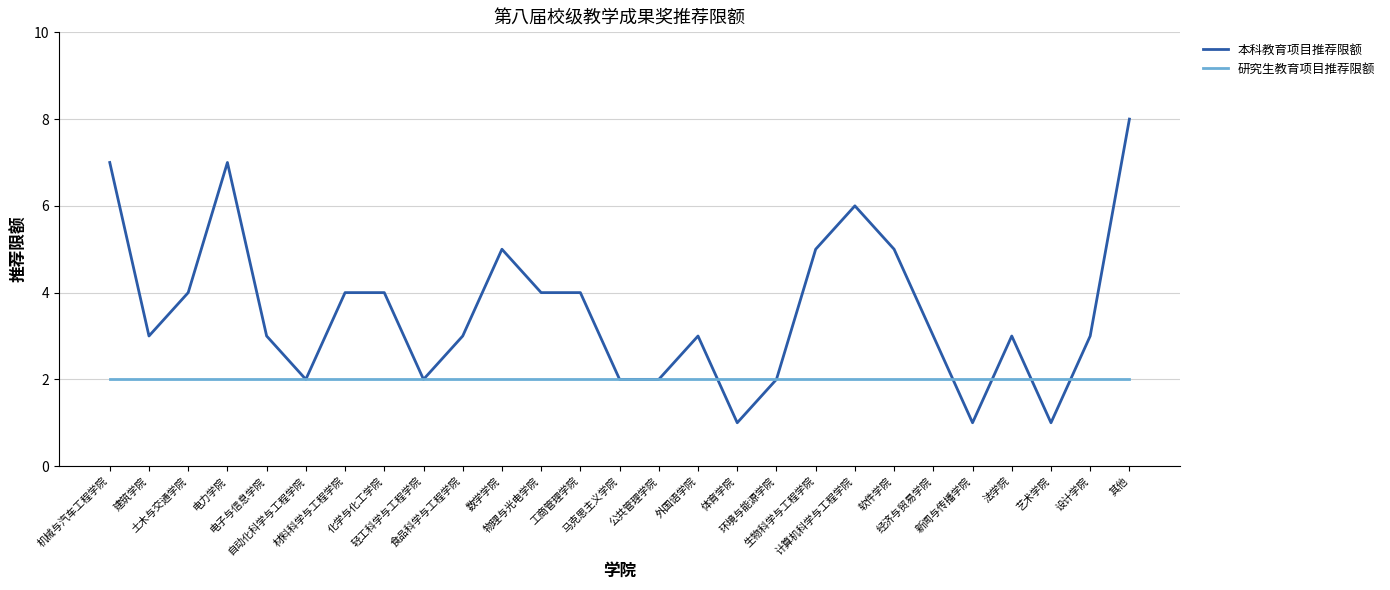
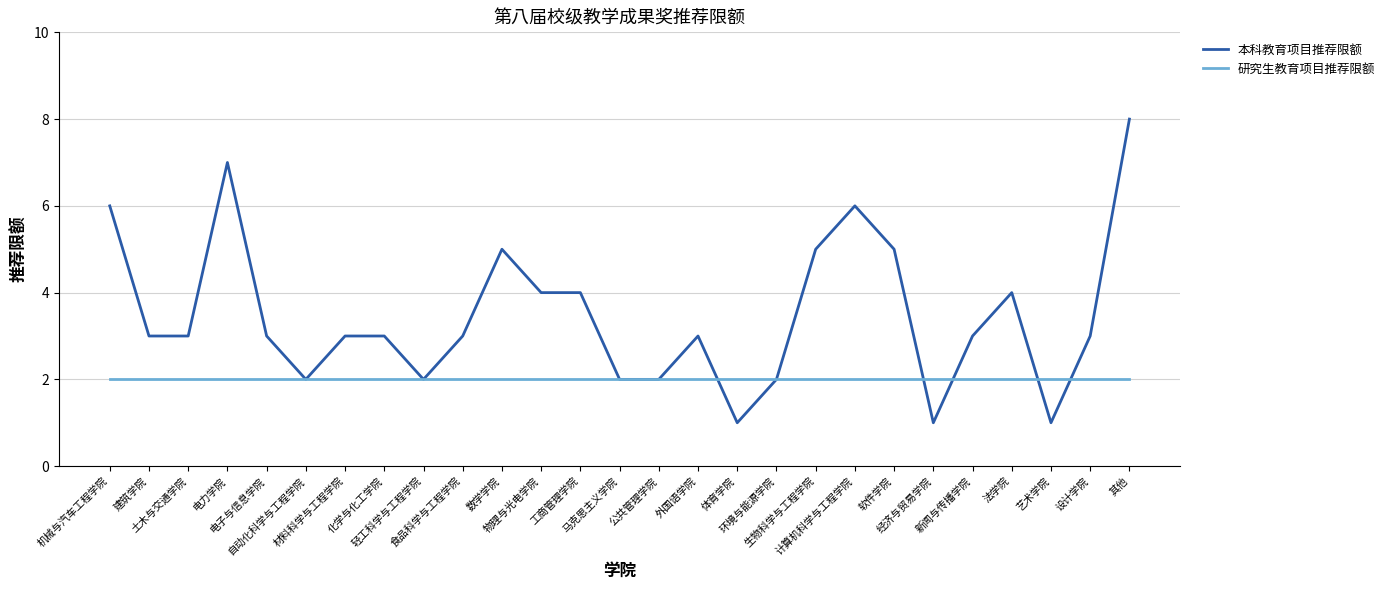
  {
    "本科教育项目推荐限额": {
-     "机械与汽车工程学院": 7,
+     "机械与汽车工程学院": 6,
      "建筑学院": 3,
-     "土木与交通学院": 4,
+     "土木与交通学院": 3,
      "电力学院": 7,
      "电子与信息学院": 3,
-     "材料科学与工程学院": 4,
-     "化学与化工学院": 4,
+     "材料科学与工程学院": 3,
+     "化学与化工学院": 3,
      "食品科学与工程学院": 3,
      "数学学院": 5,
      "物理与光电学院": 4,
      "工商管理学院": 4,
      "外国语学院": 3,
      "体育学院": 1,
      "生物科学与工程学院": 5,
      "计算机科学与工程学院": 6,
      "软件学院": 5,
-     "经济与贸易学院": 3,
-     "新闻与传播学院": 1,
-     "法学院": 3,
+     "经济与贸易学院": 1,
+     "新闻与传播学院": 3,
+     "法学院": 4,
      "艺术学院": 1,
      "设计学院": 3,
      "其他": 8
    },
    "研究生教育项目推荐限额": {
      "机械与汽车工程学院": 2,
      "建筑学院": 2,
      "土木与交通学院": 2,
      "电力学院": 2,
      "电子与信息学院": 2,
      "材料科学与工程学院": 2,
      "化学与化工学院": 2,
      "食品科学与工程学院": 2,
      "数学学院": 2,
      "物理与光电学院": 2,
      "工商管理学院": 2,
      "外国语学院": 2,
      "体育学院": 2,
      "生物科学与工程学院": 2,
      "计算机科学与工程学院": 2,
      "软件学院": 2,
      "经济与贸易学院": 2,
      "新闻与传播学院": 2,
      "法学院": 2,
      "艺术学院": 2,
      "设计学院": 2,
      "其他": 2
    }
  }
